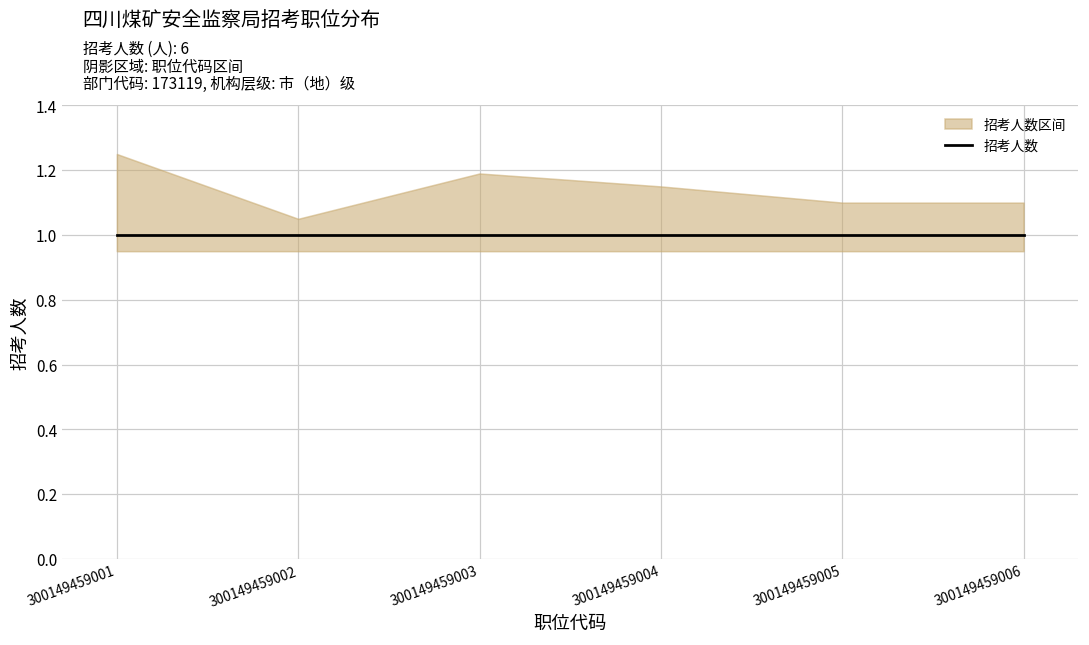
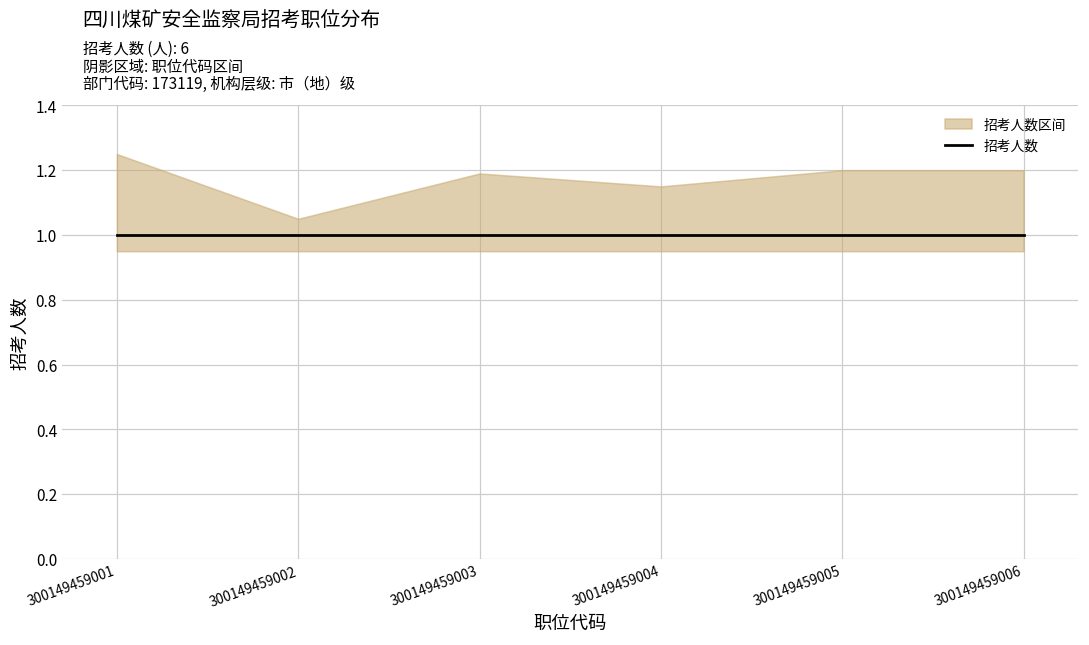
  {
    "招考人数": {
      "300149459001": 1.0,
      "300149459002": 1.0,
      "300149459003": 1.0,
      "300149459004": 1.0,
      "300149459005": 1.0,
      "300149459006": 1.0
    },
    "招考人数区间": {
      "300149459001": 1.25,
      "300149459002": 1.05,
      "300149459003": 1.19,
      "300149459004": 1.15,
-     "300149459005": 1.1,
-     "300149459006": 1.1
+     "300149459005": 1.2,
+     "300149459006": 1.2
    }
  }
